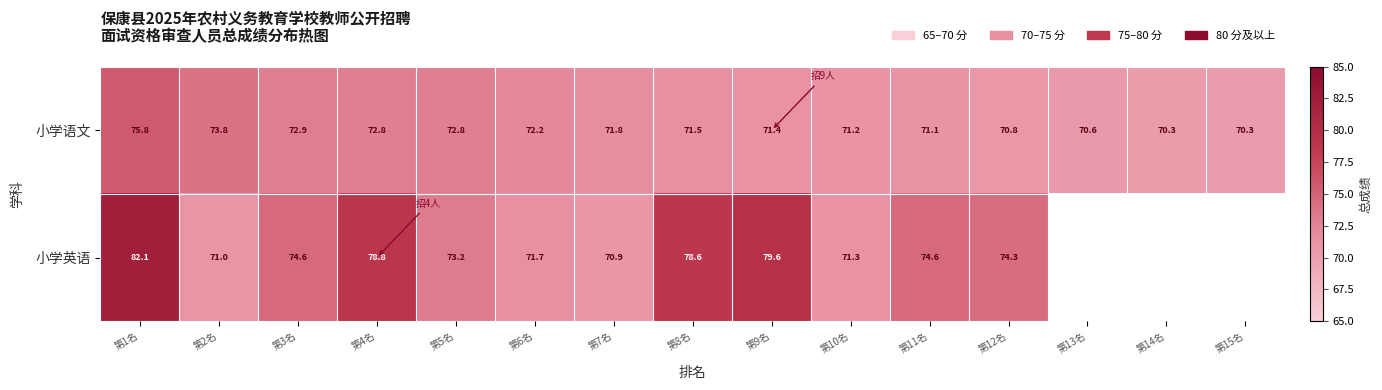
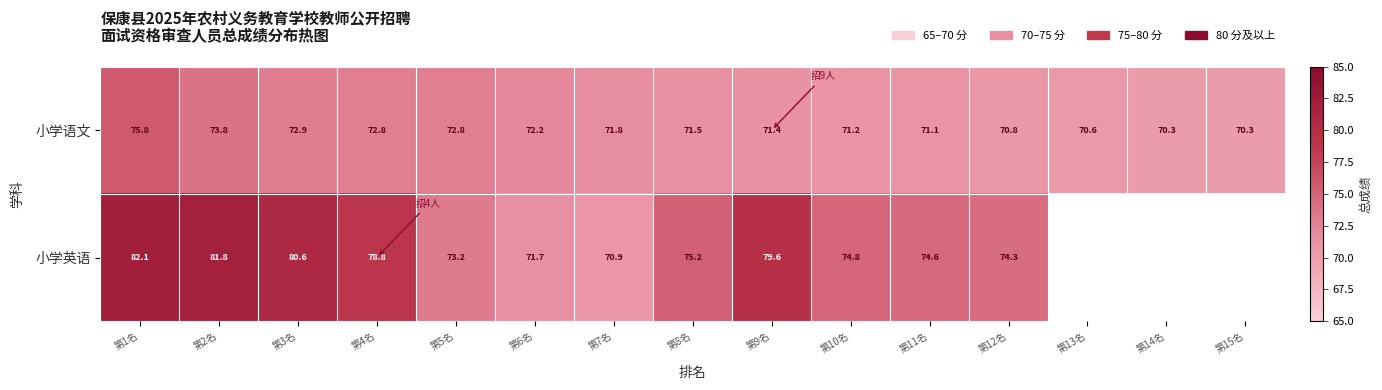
  {
    "小学语文": {
      "第1名": 75.8,
      "第2名": 73.8,
      "第3名": 72.9,
      "第4名": 72.8,
      "第5名": 72.8,
      "第6名": 72.2,
      "第7名": 71.8,
      "第8名": 71.5,
      "第10名": 71.2,
      "第11名": 71.1,
      "第12名": 70.8,
      "第13名": 70.6,
      "第14名": 70.3,
      "第15名": 70.3
    },
    "小学英语": {
      "第1名": 82.1,
-     "第2名": 71.0,
-     "第3名": 74.6,
+     "第2名": 81.8,
+     "第3名": 80.6,
      "第5名": 73.2,
      "第6名": 71.7,
      "第7名": 70.9,
-     "第8名": 78.6,
+     "第8名": 75.2,
      "第9名": 79.6,
-     "第10名": 71.3,
+     "第10名": 74.8,
      "第11名": 74.6,
      "第12名": 74.3
    }
  }
